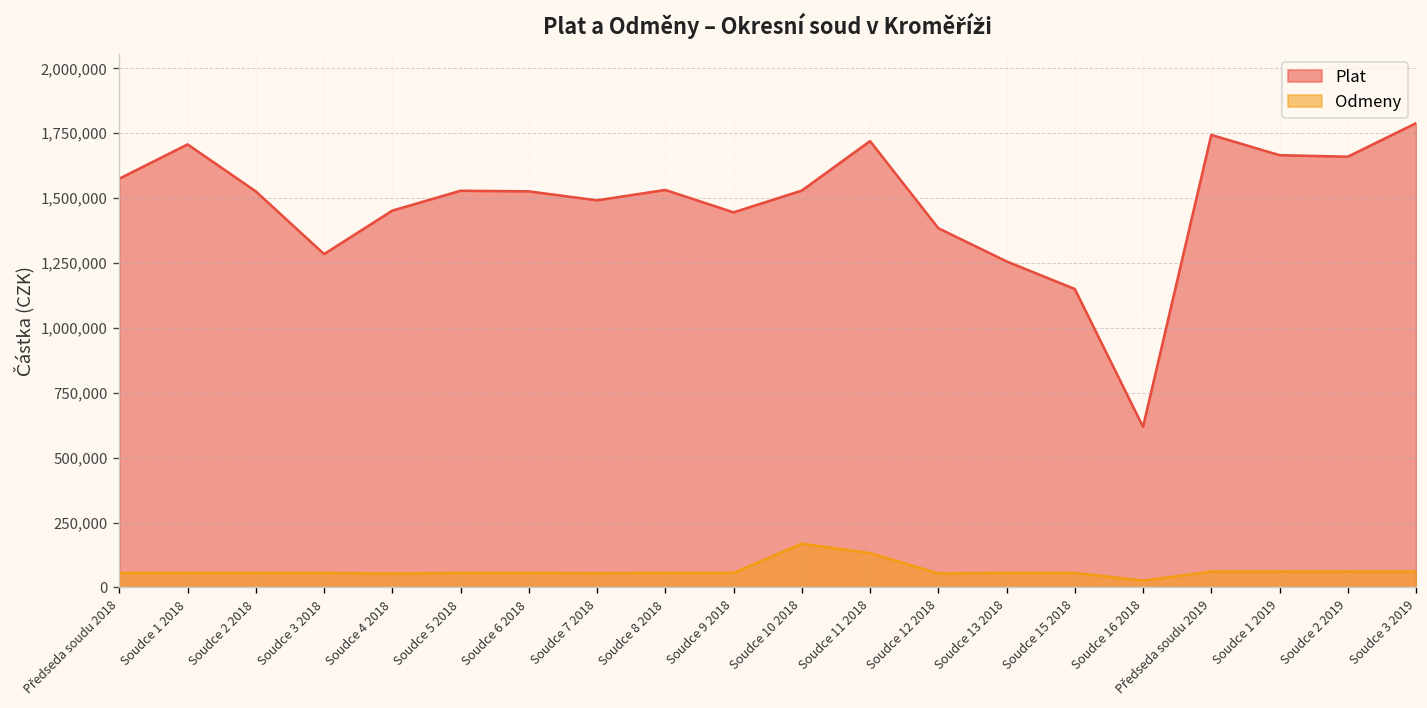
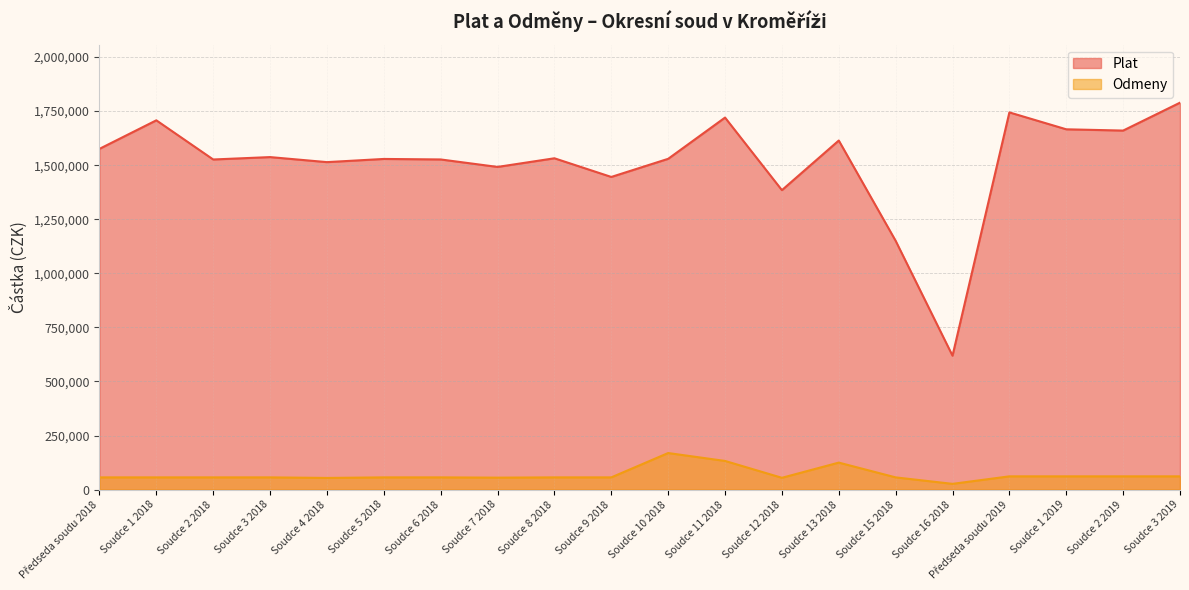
  {
    "Plat": {
      "Předseda soudu 2018": "1,580,000",
      "Soudce 1 2018": "1,710,000",
      "Soudce 2 2018": "1,530,000",
-     "Soudce 3 2018": "1,280,000",
-     "Soudce 4 2018": "1,450,000",
+     "Soudce 3 2018": "1,540,000",
+     "Soudce 4 2018": "1,510,000",
      "Soudce 5 2018": "1,530,000",
      "Soudce 6 2018": "1,530,000",
      "Soudce 7 2018": "1,490,000",
      "Soudce 8 2018": "1,530,000",
      "Soudce 9 2018": "1,450,000",
      "Soudce 10 2018": "1,530,000",
      "Soudce 11 2018": "1,720,000",
      "Soudce 12 2018": "1,380,000",
-     "Soudce 13 2018": "1,260,000",
+     "Soudce 13 2018": "1,610,000",
      "Soudce 15 2018": "1,150,000",
      "Soudce 16 2018": "620,000",
      "Předseda soudu 2019": "1,740,000",
      "Soudce 1 2019": "1,670,000",
      "Soudce 2 2019": "1,660,000",
      "Soudce 3 2019": "1,790,000"
    },
    "Odmeny": {
      "Předseda soudu 2018": "60,000",
      "Soudce 1 2018": "60,000",
      "Soudce 2 2018": "60,000",
      "Soudce 3 2018": "60,000",
      "Soudce 4 2018": "50,000",
      "Soudce 5 2018": "60,000",
      "Soudce 6 2018": "60,000",
      "Soudce 7 2018": "60,000",
      "Soudce 8 2018": "60,000",
      "Soudce 9 2018": "60,000",
      "Soudce 10 2018": "170,000",
      "Soudce 11 2018": "130,000",
      "Soudce 12 2018": "50,000",
-     "Soudce 13 2018": "60,000",
+     "Soudce 13 2018": "120,000",
      "Soudce 15 2018": "60,000",
      "Soudce 16 2018": "30,000",
      "Předseda soudu 2019": "60,000",
      "Soudce 1 2019": "60,000",
      "Soudce 2 2019": "60,000",
      "Soudce 3 2019": "60,000"
    }
  }
